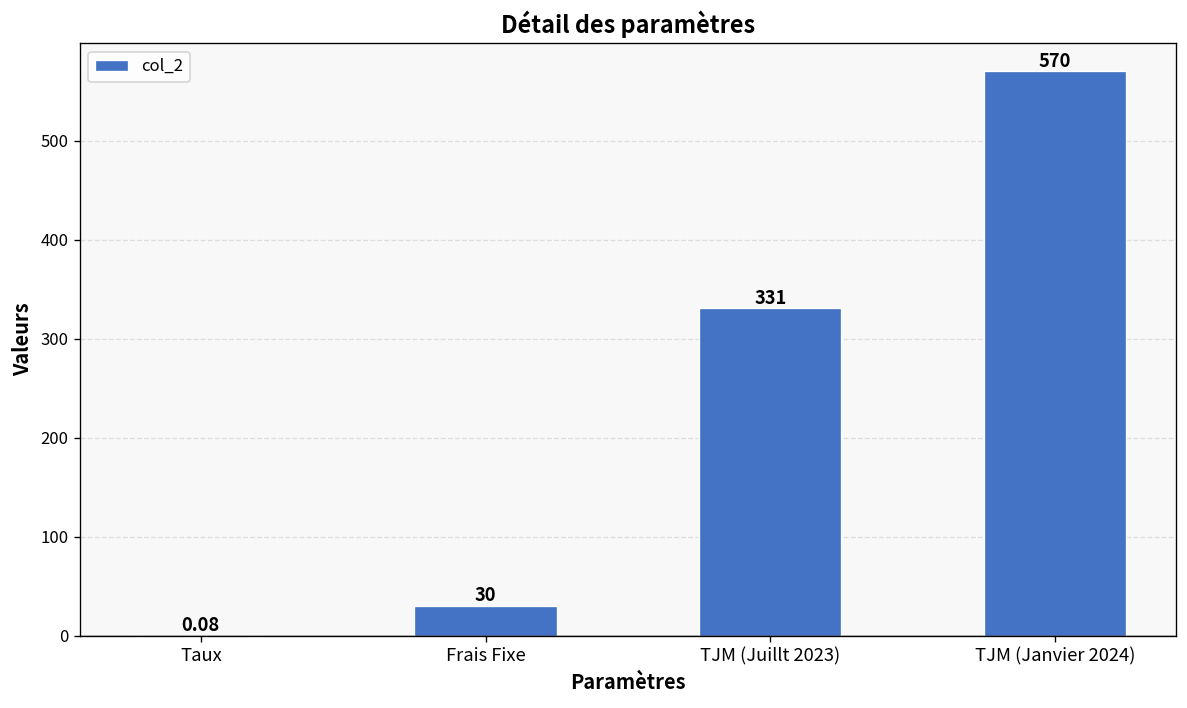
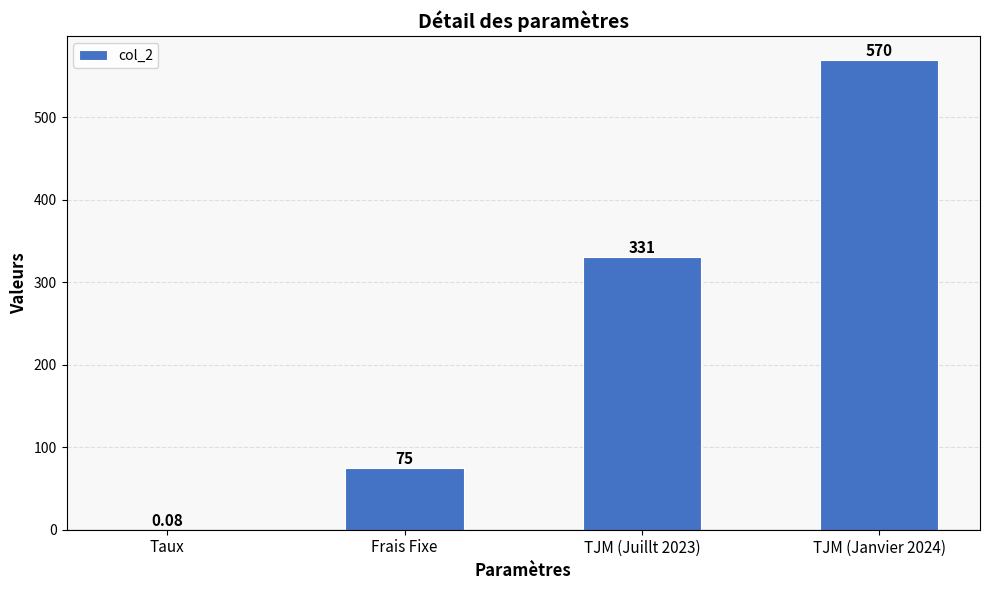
  {
    "Taux": 0.08,
-   "Frais Fixe": 30,
+   "Frais Fixe": 75,
    "TJM (Juillt 2023)": 331,
    "TJM (Janvier 2024)": 570
  }
